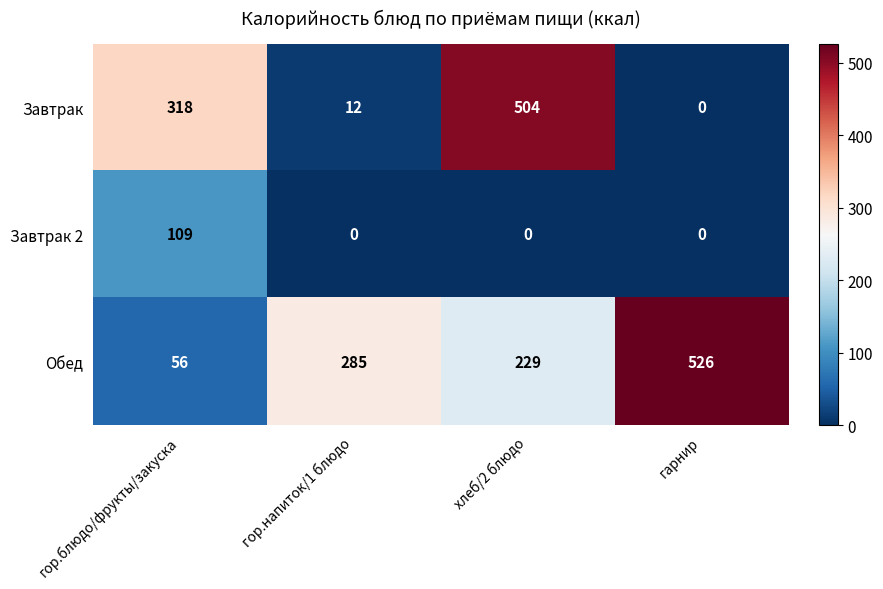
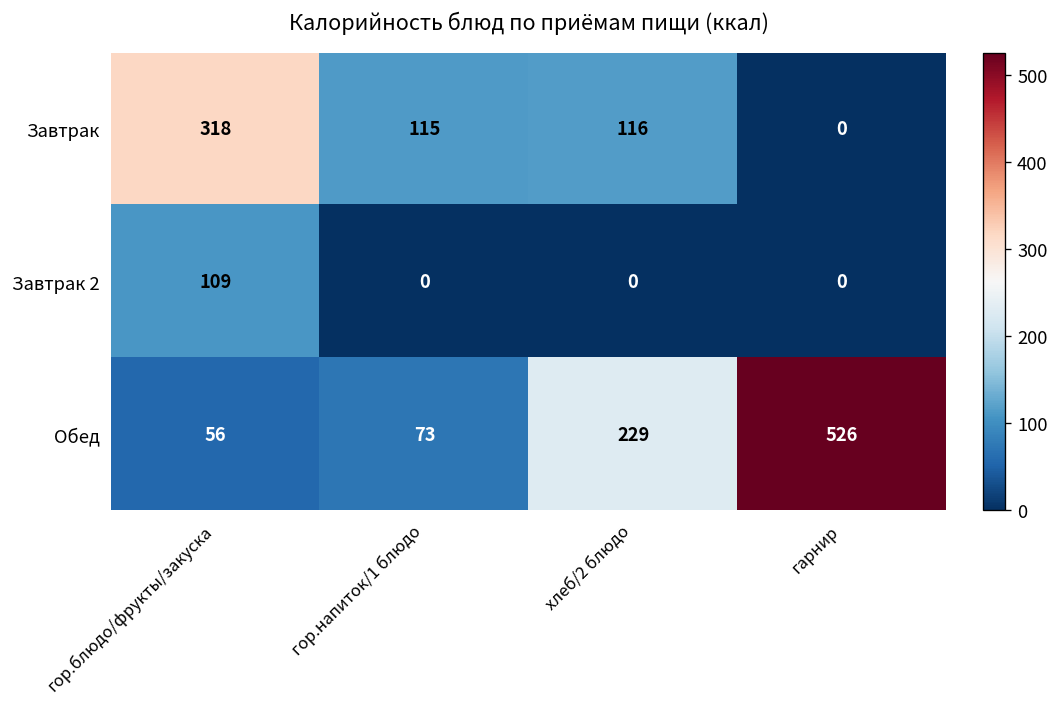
  {
    "Завтрак": {
      "гор.блюдо/фрукты/закуска": 318,
-     "гор.напиток/1 блюдо": 12,
-     "хлеб/2 блюдо": 504,
+     "гор.напиток/1 блюдо": 115,
+     "хлеб/2 блюдо": 116,
      "гарнир": 0
    },
    "Завтрак 2": {
      "гор.блюдо/фрукты/закуска": 109,
      "гор.напиток/1 блюдо": 0,
      "хлеб/2 блюдо": 0,
      "гарнир": 0
    },
    "Обед": {
      "гор.блюдо/фрукты/закуска": 56,
-     "гор.напиток/1 блюдо": 285,
+     "гор.напиток/1 блюдо": 73,
      "хлеб/2 блюдо": 229,
      "гарнир": 526
    }
  }
